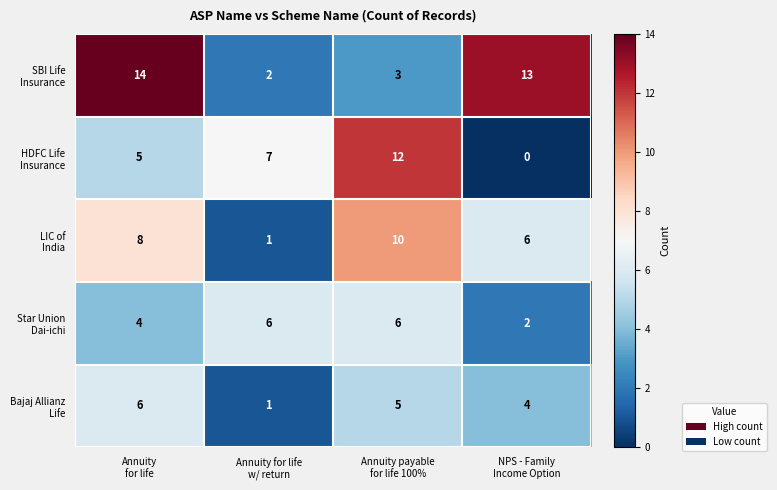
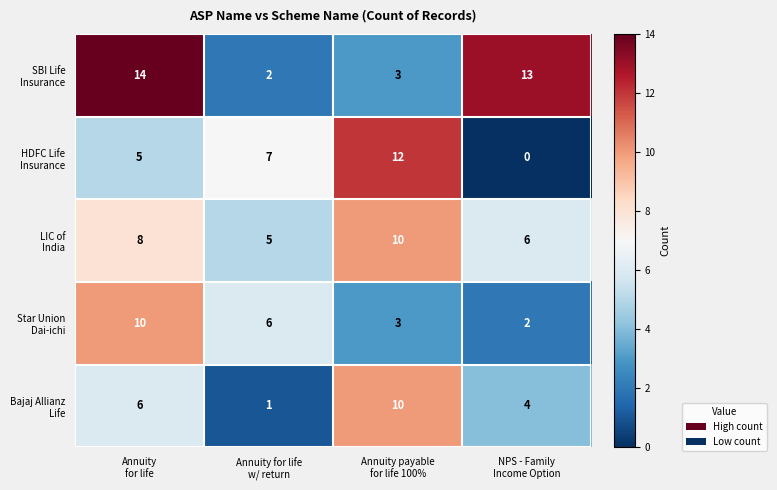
  {
    "SBI Life Insurance": {
      "Annuity for life": 14,
      "Annuity for life w/ return": 2,
      "Annuity payable for life 100%": 3,
      "NPS - Family Income Option": 13
    },
    "HDFC Life Insurance": {
      "Annuity for life": 5,
      "Annuity for life w/ return": 7,
      "Annuity payable for life 100%": 12,
      "NPS - Family Income Option": 0
    },
    "LIC of India": {
      "Annuity for life": 8,
-     "Annuity for life w/ return": 1,
+     "Annuity for life w/ return": 5,
      "Annuity payable for life 100%": 10,
      "NPS - Family Income Option": 6
    },
    "Star Union Dai-ichi": {
-     "Annuity for life": 4,
+     "Annuity for life": 10,
      "Annuity for life w/ return": 6,
-     "Annuity payable for life 100%": 6,
+     "Annuity payable for life 100%": 3,
      "NPS - Family Income Option": 2
    },
    "Bajaj Allianz Life": {
      "Annuity for life": 6,
      "Annuity for life w/ return": 1,
-     "Annuity payable for life 100%": 5,
+     "Annuity payable for life 100%": 10,
      "NPS - Family Income Option": 4
    }
  }
